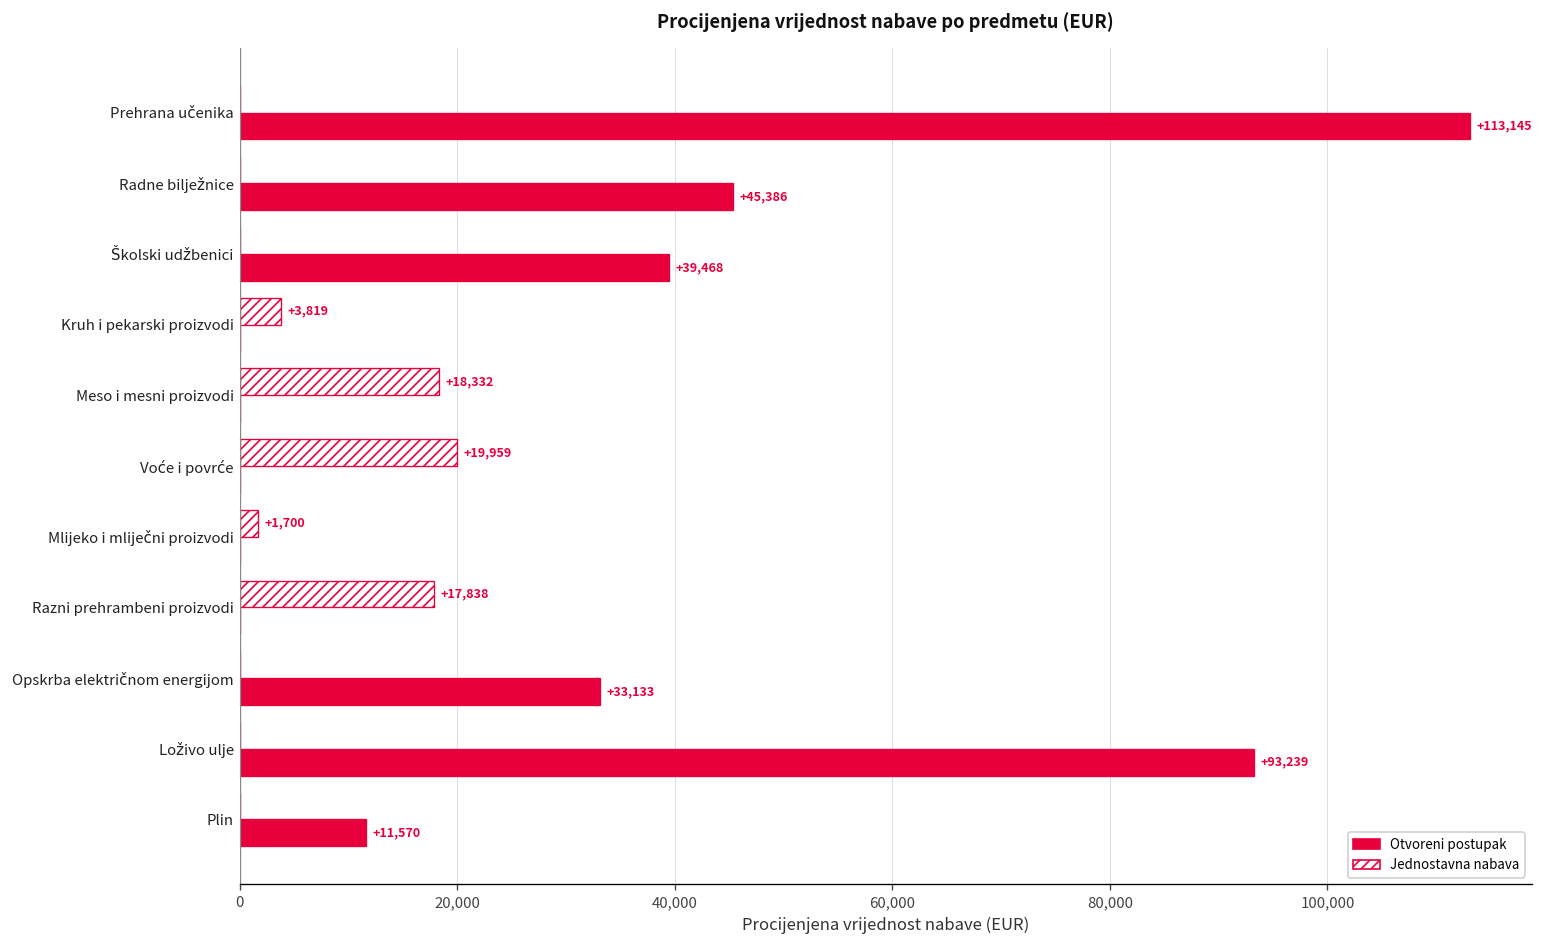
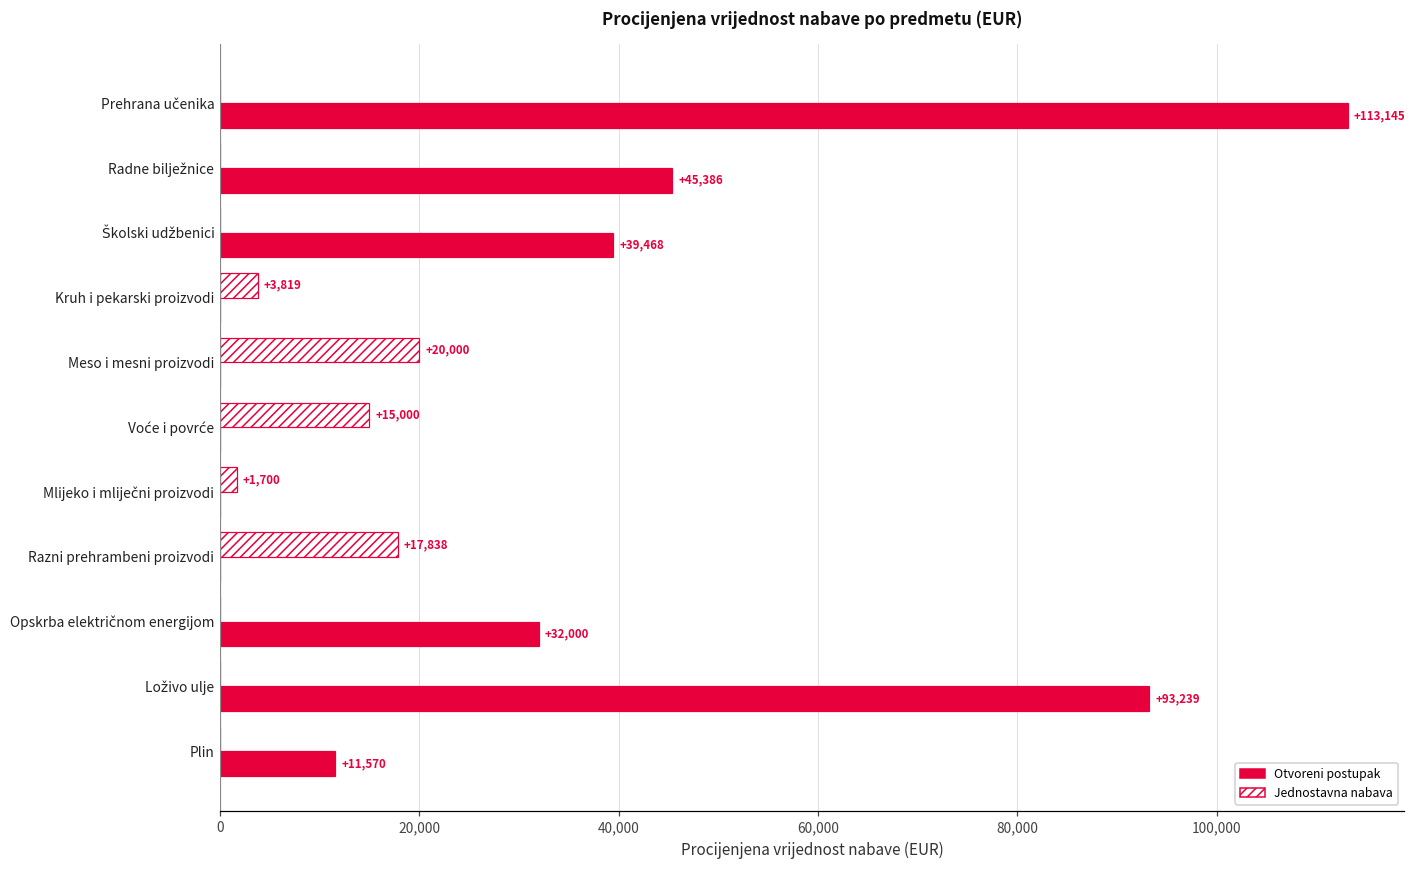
  {
    "Otvoreni postupak": {
      "Prehrana učenika": "+113,145",
      "Radne bilježnice": "+45,386",
      "Školski udžbenici": "+39,468",
-     "Opskrba električnom energijom": "+33,133",
+     "Opskrba električnom energijom": "+32,000",
      "Loživo ulje": "+93,239",
      "Plin": "+11,570"
    },
    "Jednostavna nabava": {
      "Kruh i pekarski proizvodi": "+3,819",
-     "Meso i mesni proizvodi": "+18,332",
-     "Voće i povrće": "+19,959",
+     "Meso i mesni proizvodi": "+20,000",
+     "Voće i povrće": "+15,000",
      "Mlijeko i mliječni proizvodi": "+1,700",
      "Razni prehrambeni proizvodi": "+17,838"
    }
  }
